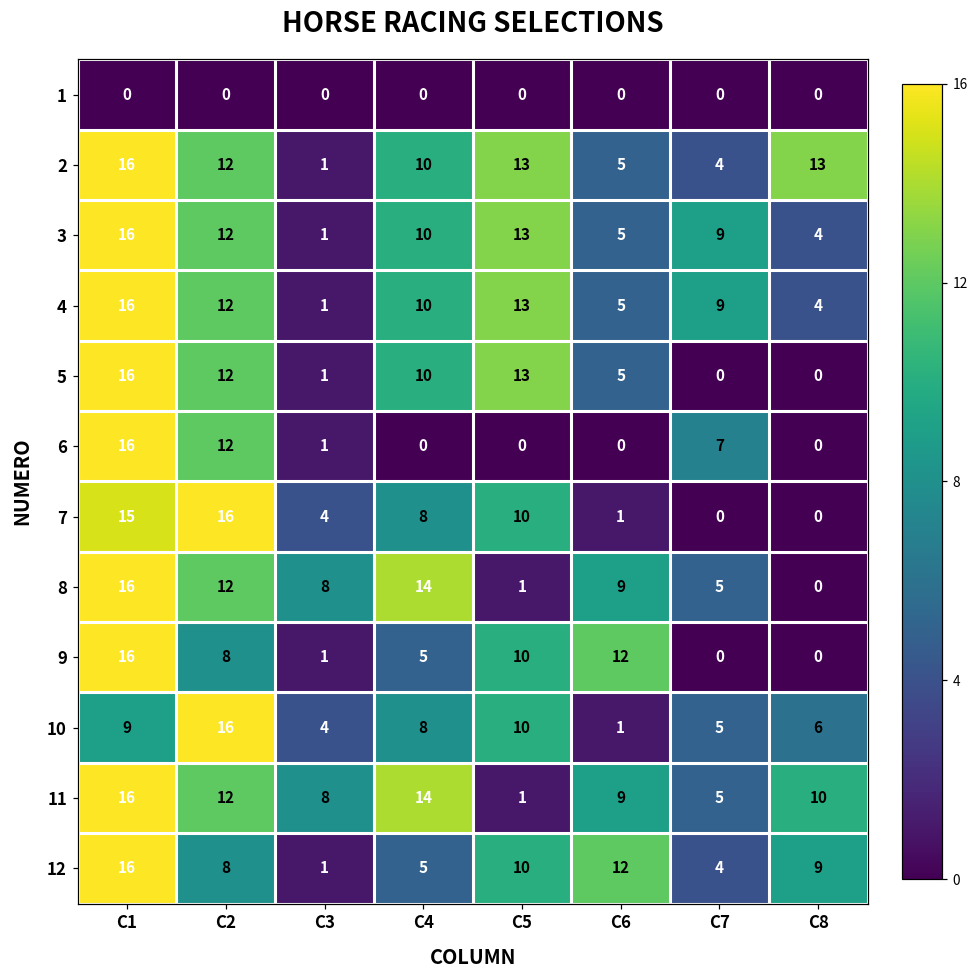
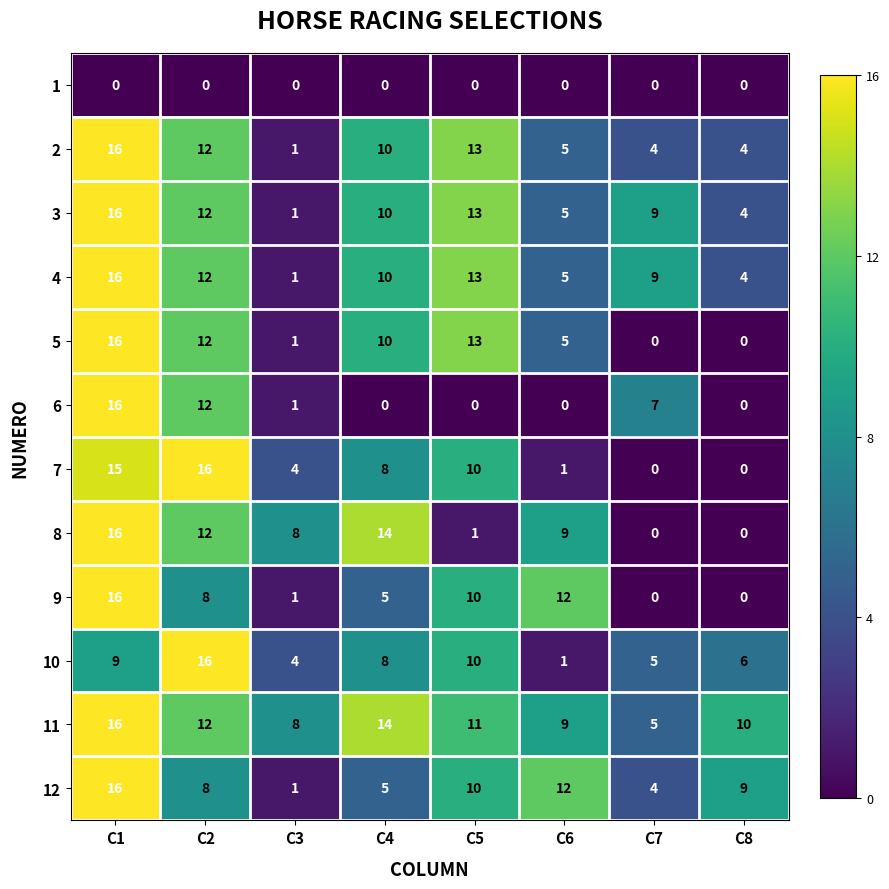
  {
    "1": {
      "C1": 0,
      "C2": 0,
      "C3": 0,
      "C4": 0,
      "C5": 0,
      "C6": 0,
      "C7": 0,
      "C8": 0
    },
    "2": {
      "C1": 16,
      "C2": 12,
      "C3": 1,
      "C4": 10,
      "C5": 13,
      "C6": 5,
      "C7": 4,
-     "C8": 13
+     "C8": 4
    },
    "3": {
      "C1": 16,
      "C2": 12,
      "C3": 1,
      "C4": 10,
      "C5": 13,
      "C6": 5,
      "C7": 9,
      "C8": 4
    },
    "4": {
      "C1": 16,
      "C2": 12,
      "C3": 1,
      "C4": 10,
      "C5": 13,
      "C6": 5,
      "C7": 9,
      "C8": 4
    },
    "5": {
      "C1": 16,
      "C2": 12,
      "C3": 1,
      "C4": 10,
      "C5": 13,
      "C6": 5,
      "C7": 0,
      "C8": 0
    },
    "6": {
      "C1": 16,
      "C2": 12,
      "C3": 1,
      "C4": 0,
      "C5": 0,
      "C6": 0,
      "C7": 7,
      "C8": 0
    },
    "7": {
      "C1": 15,
      "C2": 16,
      "C3": 4,
      "C4": 8,
      "C5": 10,
      "C6": 1,
      "C7": 0,
      "C8": 0
    },
    "8": {
      "C1": 16,
      "C2": 12,
      "C3": 8,
      "C4": 14,
      "C5": 1,
      "C6": 9,
-     "C7": 5,
+     "C7": 0,
      "C8": 0
    },
    "9": {
      "C1": 16,
      "C2": 8,
      "C3": 1,
      "C4": 5,
      "C5": 10,
      "C6": 12,
      "C7": 0,
      "C8": 0
    },
    "10": {
      "C1": 9,
      "C2": 16,
      "C3": 4,
      "C4": 8,
      "C5": 10,
      "C6": 1,
      "C7": 5,
      "C8": 6
    },
    "11": {
      "C1": 16,
      "C2": 12,
      "C3": 8,
      "C4": 14,
-     "C5": 1,
+     "C5": 11,
      "C6": 9,
      "C7": 5,
      "C8": 10
    },
    "12": {
      "C1": 16,
      "C2": 8,
      "C3": 1,
      "C4": 5,
      "C5": 10,
      "C6": 12,
      "C7": 4,
      "C8": 9
    }
  }
